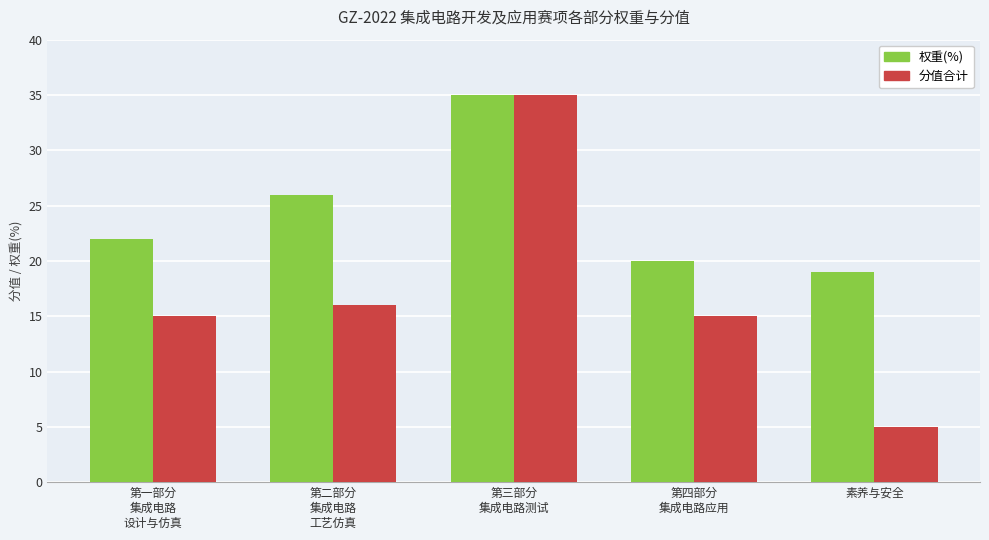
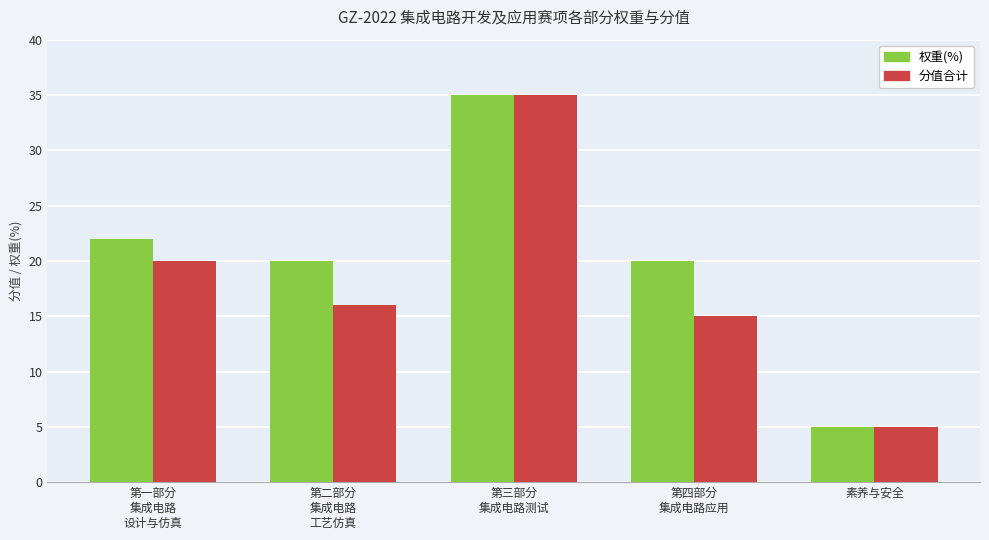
  {
    "权重(%)": {
      "第一部分 集成电路 设计与仿真": 22,
-     "第二部分 集成电路 工艺仿真": 26,
+     "第二部分 集成电路 工艺仿真": 20,
      "第三部分 集成电路测试": 35,
      "第四部分 集成电路应用": 20,
-     "素养与安全": 19
+     "素养与安全": 5
    },
    "分值合计": {
-     "第一部分 集成电路 设计与仿真": 15,
+     "第一部分 集成电路 设计与仿真": 20,
      "第二部分 集成电路 工艺仿真": 16,
      "第三部分 集成电路测试": 35,
      "第四部分 集成电路应用": 15,
      "素养与安全": 5
    }
  }
